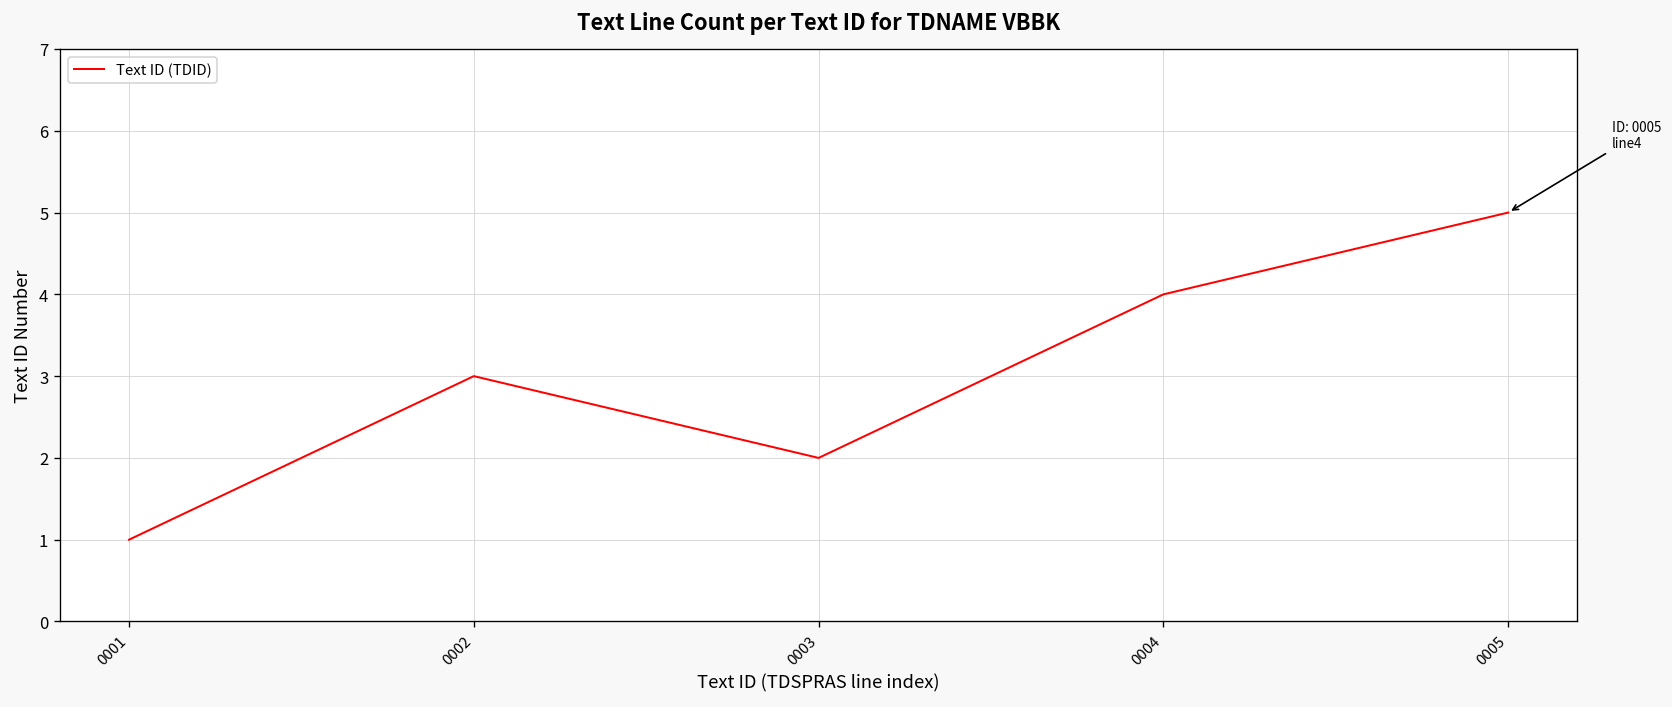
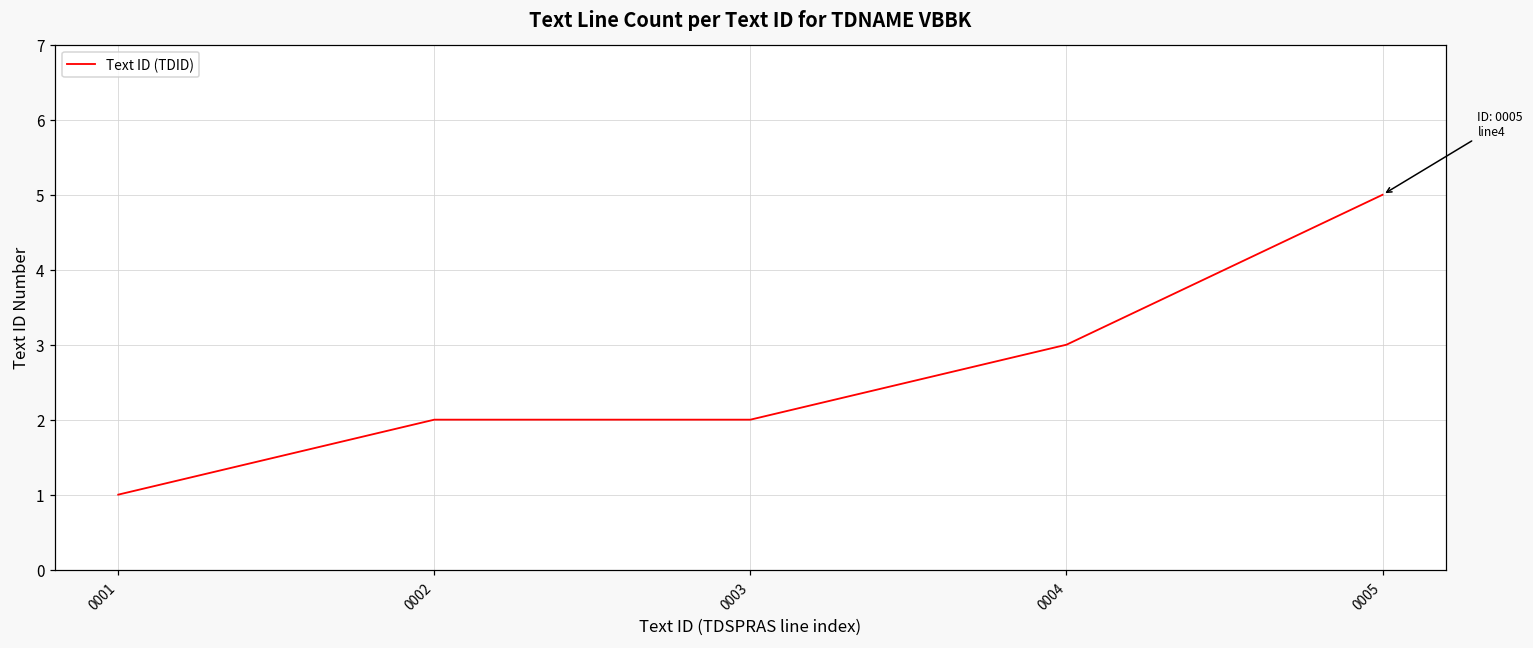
  {
    "0001": 1,
-   "0002": 3,
+   "0002": 2,
    "0003": 2,
-   "0004": 4
+   "0004": 3
  }
